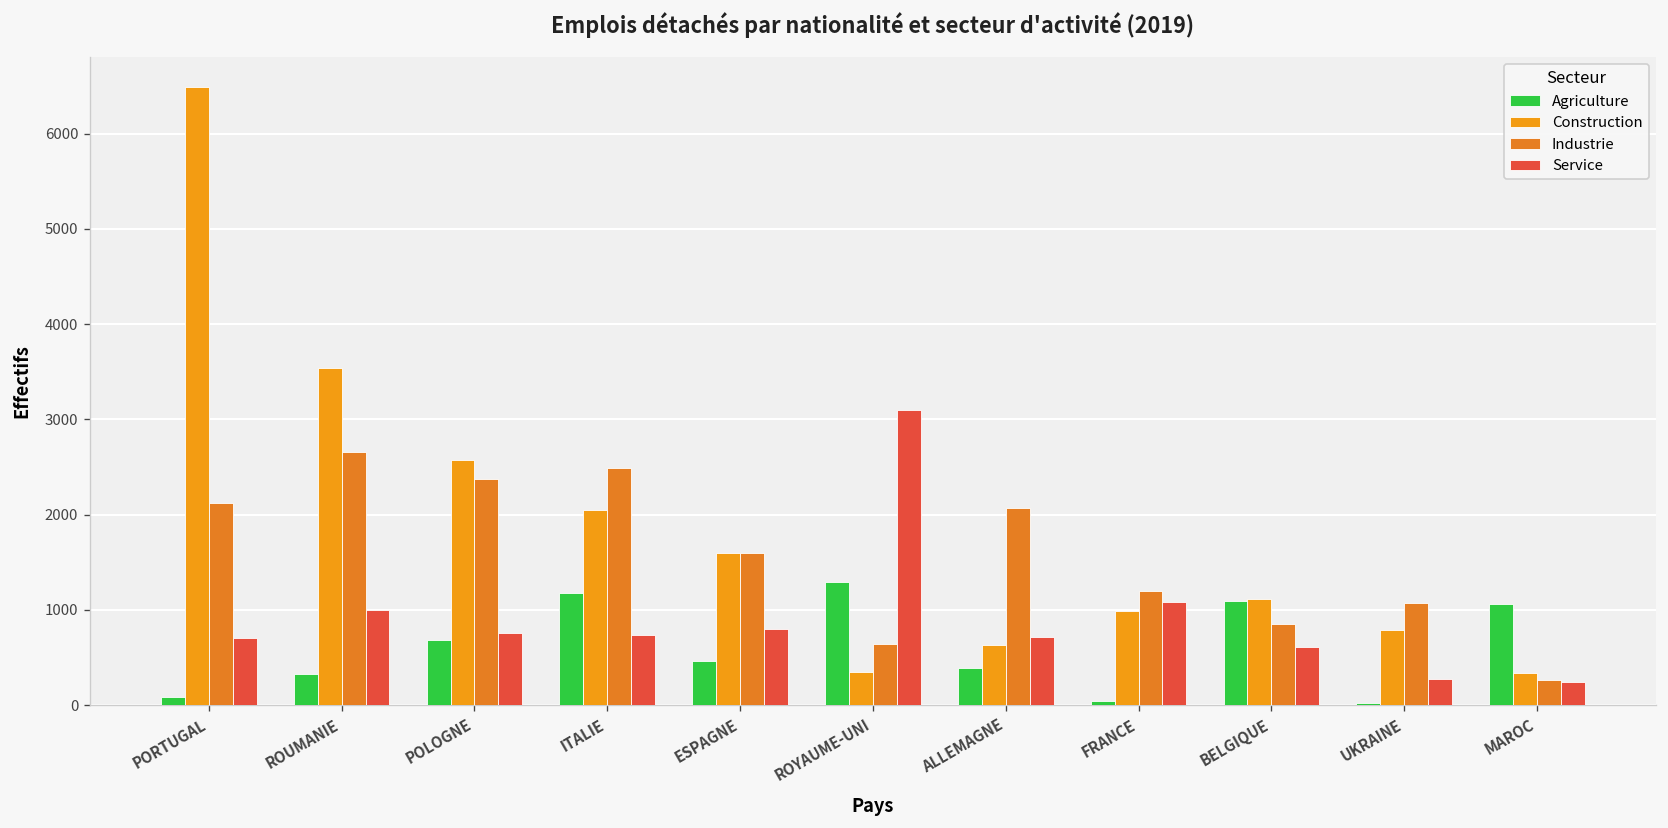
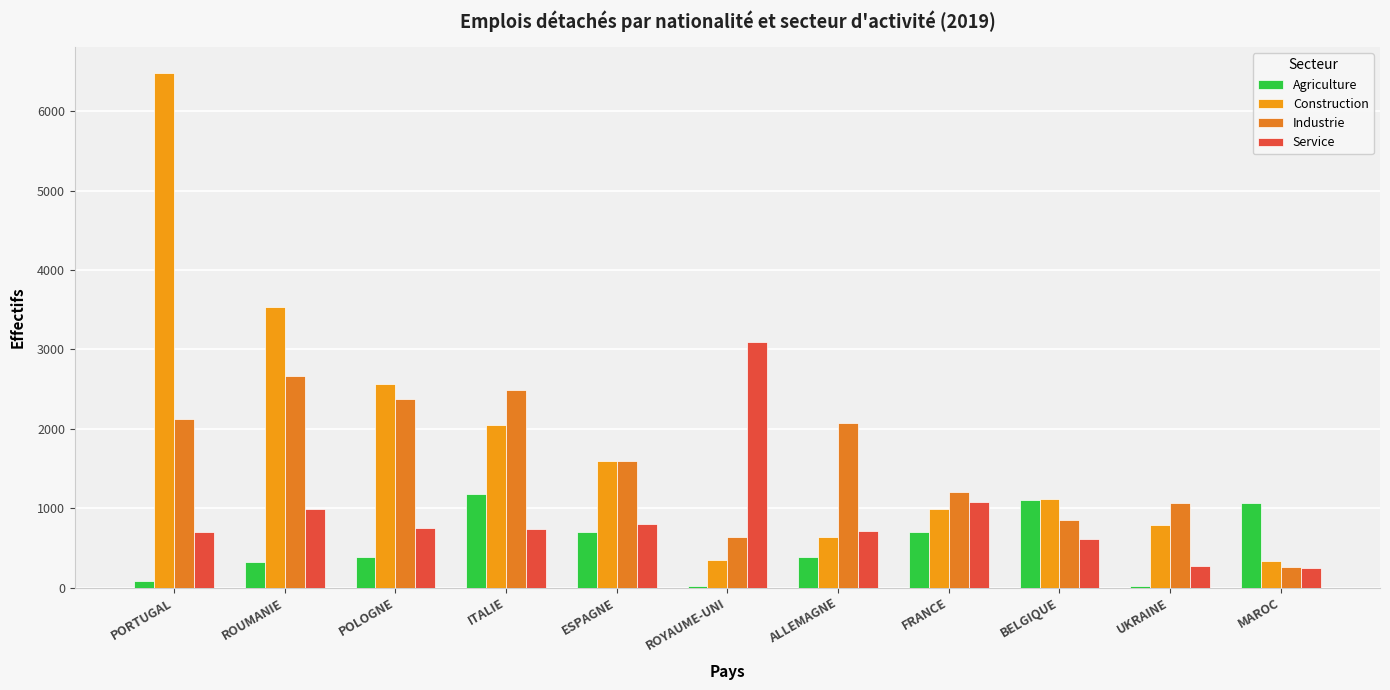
  {
    "Agriculture": {
      "PORTUGAL": 100,
      "ROUMANIE": 300,
-     "POLOGNE": 700,
+     "POLOGNE": 400,
      "ITALIE": 1200,
-     "ESPAGNE": 500,
-     "ROYAUME-UNI": 1300,
+     "ESPAGNE": 700,
+     "ROYAUME-UNI": 0,
      "ALLEMAGNE": 400,
-     "FRANCE": 0,
+     "FRANCE": 700,
      "BELGIQUE": 1100,
      "MAROC": 1100
    }
  }
